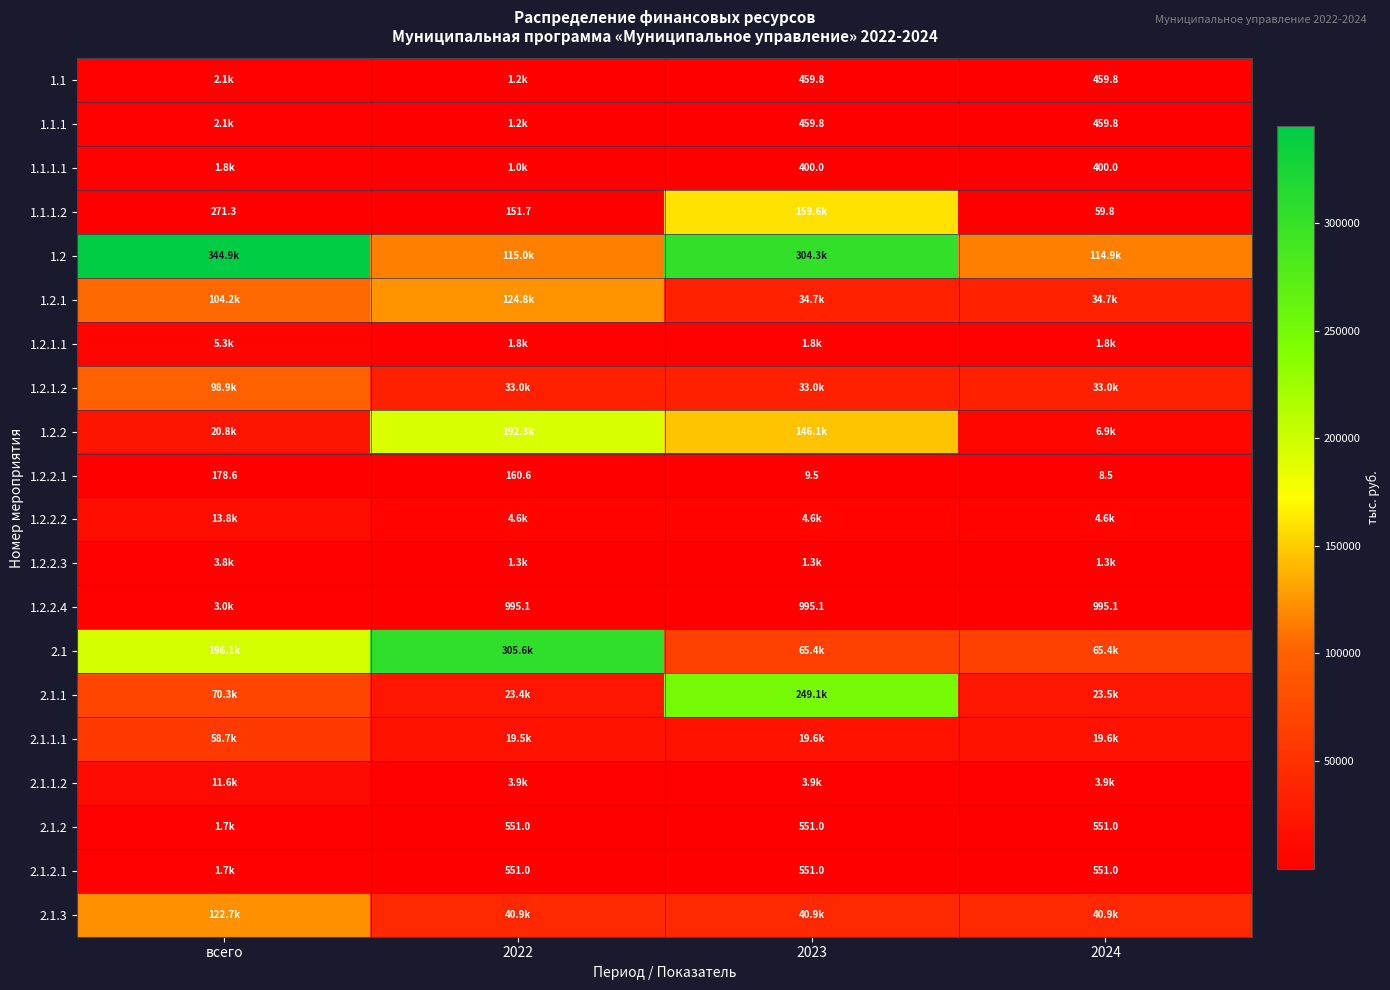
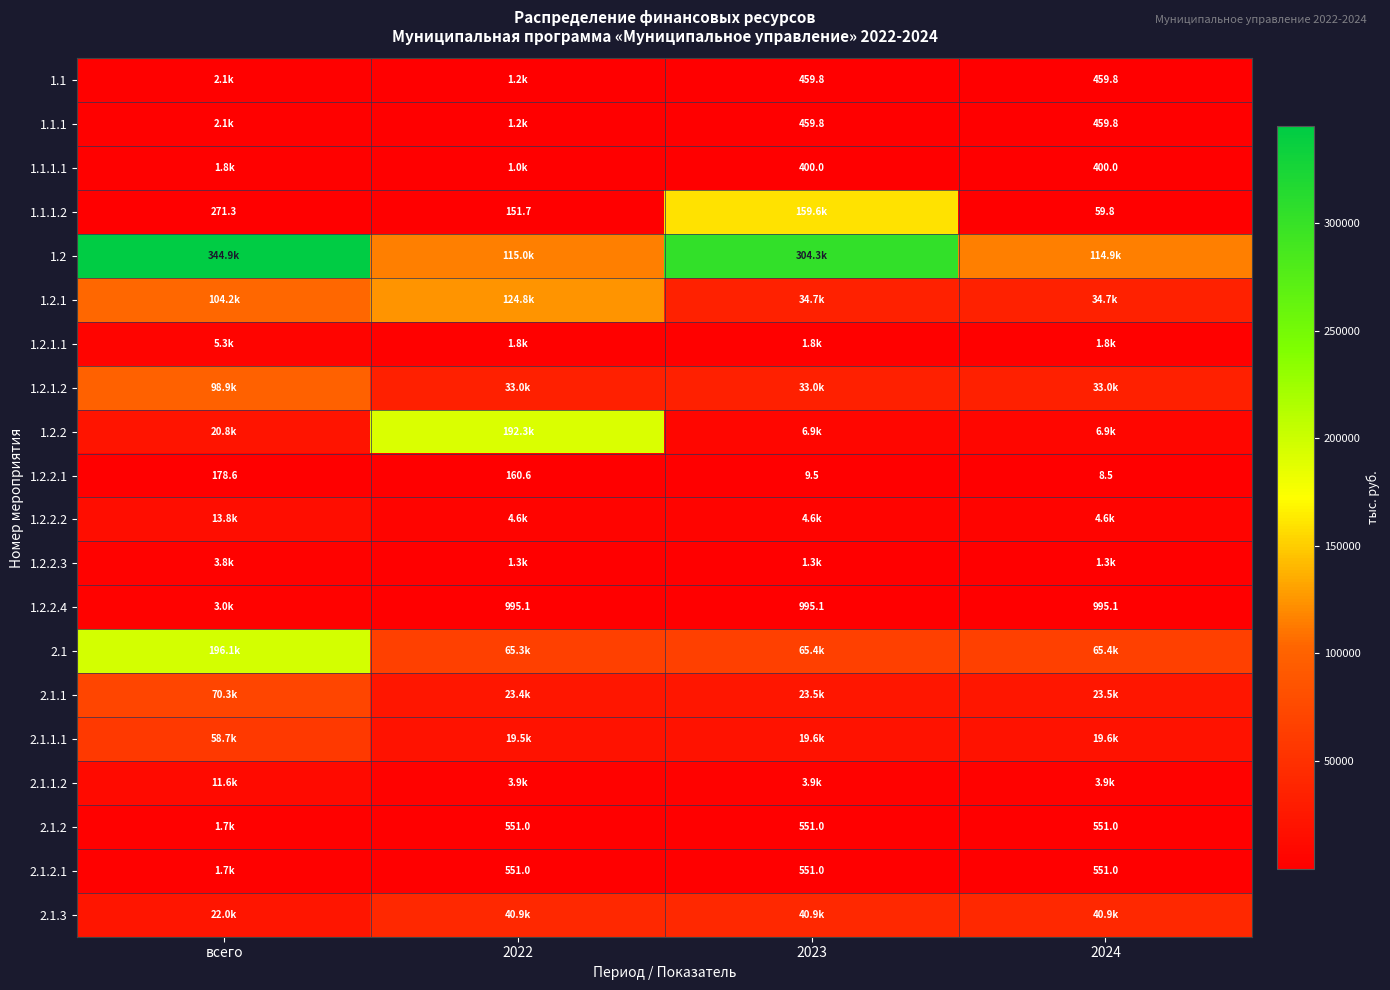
  {
    "1.1": {
      "всего": "2.1k",
      "2022": "1.2k",
      "2023": "459.8",
      "2024": "459.8"
    },
    "1.1.1": {
      "всего": "2.1k",
      "2022": "1.2k",
      "2023": "459.8",
      "2024": "459.8"
    },
    "1.1.1.1": {
      "всего": "1.8k",
      "2022": "1.0k",
      "2023": "400.0",
      "2024": "400.0"
    },
    "1.1.1.2": {
      "всего": "271.3",
      "2022": "151.7",
      "2023": "159.6k",
      "2024": "59.8"
    },
    "1.2": {
      "всего": "344.9k",
      "2022": "115.0k",
      "2023": "304.3k",
      "2024": "114.9k"
    },
    "1.2.1": {
      "всего": "104.2k",
      "2022": "124.8k",
      "2023": "34.7k",
      "2024": "34.7k"
    },
    "1.2.1.1": {
      "всего": "5.3k",
      "2022": "1.8k",
      "2023": "1.8k",
      "2024": "1.8k"
    },
    "1.2.1.2": {
      "всего": "98.9k",
      "2022": "33.0k",
      "2023": "33.0k",
      "2024": "33.0k"
    },
    "1.2.2": {
      "всего": "20.8k",
      "2022": "192.3k",
-     "2023": "146.1k",
+     "2023": "6.9k",
      "2024": "6.9k"
    },
    "1.2.2.1": {
      "всего": "178.6",
      "2022": "160.6",
      "2023": "9.5",
      "2024": "8.5"
    },
    "1.2.2.2": {
      "всего": "13.8k",
      "2022": "4.6k",
      "2023": "4.6k",
      "2024": "4.6k"
    },
    "1.2.2.3": {
      "всего": "3.8k",
      "2022": "1.3k",
      "2023": "1.3k",
      "2024": "1.3k"
    },
    "1.2.2.4": {
      "всего": "3.0k",
      "2022": "995.1",
      "2023": "995.1",
      "2024": "995.1"
    },
    "2.1": {
      "всего": "196.1k",
-     "2022": "305.6k",
+     "2022": "65.3k",
      "2023": "65.4k",
      "2024": "65.4k"
    },
    "2.1.1": {
      "всего": "70.3k",
      "2022": "23.4k",
-     "2023": "249.1k",
+     "2023": "23.5k",
      "2024": "23.5k"
    },
    "2.1.1.1": {
      "всего": "58.7k",
      "2022": "19.5k",
      "2023": "19.6k",
      "2024": "19.6k"
    },
    "2.1.1.2": {
      "всего": "11.6k",
      "2022": "3.9k",
      "2023": "3.9k",
      "2024": "3.9k"
    },
    "2.1.2": {
      "всего": "1.7k",
      "2022": "551.0",
      "2023": "551.0",
      "2024": "551.0"
    },
    "2.1.2.1": {
      "всего": "1.7k",
      "2022": "551.0",
      "2023": "551.0",
      "2024": "551.0"
    },
    "2.1.3": {
-     "всего": "122.7k",
+     "всего": "22.0k",
      "2022": "40.9k",
      "2023": "40.9k",
      "2024": "40.9k"
    }
  }
